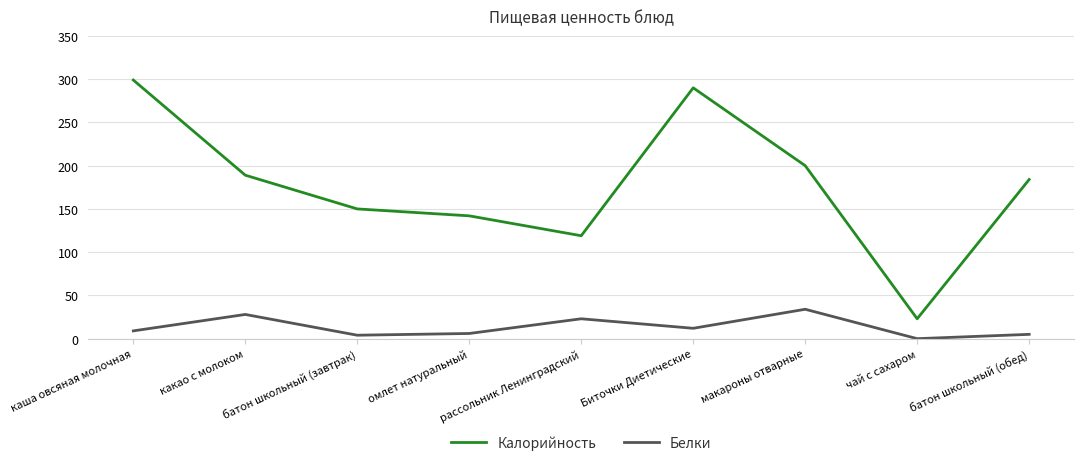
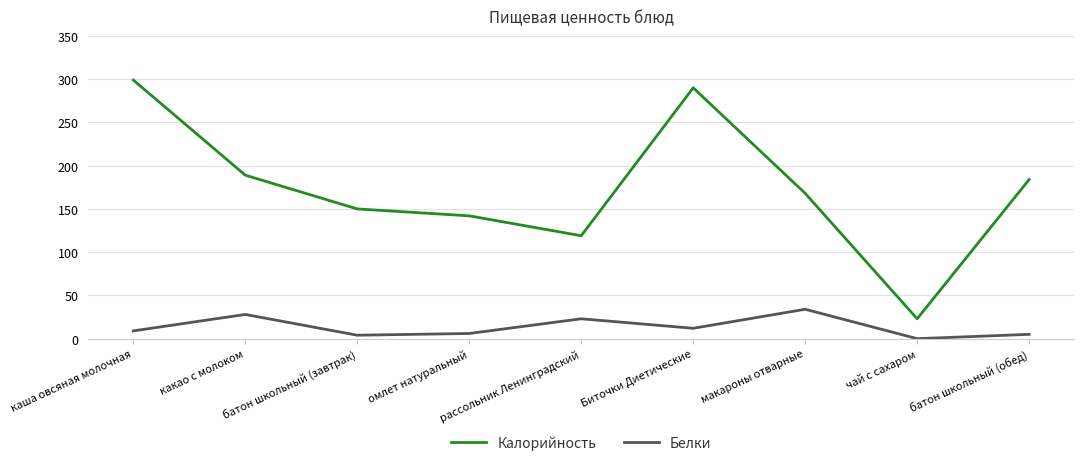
  {
    "Калорийность": {
      "каша овсяная молочная": 300,
      "какао с молоком": 190,
      "батон школьный (завтрак)": 150,
      "омлет натуральный": 140,
      "рассольник Ленинградский": 120,
      "Биточки Диетические": 290,
-     "макароны отварные": 200,
+     "макароны отварные": 170,
      "чай с сахаром": 20,
      "батон школьный (обед)": 180
    },
    "Белки": {
      "каша овсяная молочная": 10,
      "какао с молоком": 30,
      "батон школьный (завтрак)": 0,
      "омлет натуральный": 10,
      "рассольник Ленинградский": 20,
      "Биточки Диетические": 10,
      "макароны отварные": 30,
      "чай с сахаром": 0,
      "батон школьный (обед)": 10
    }
  }
